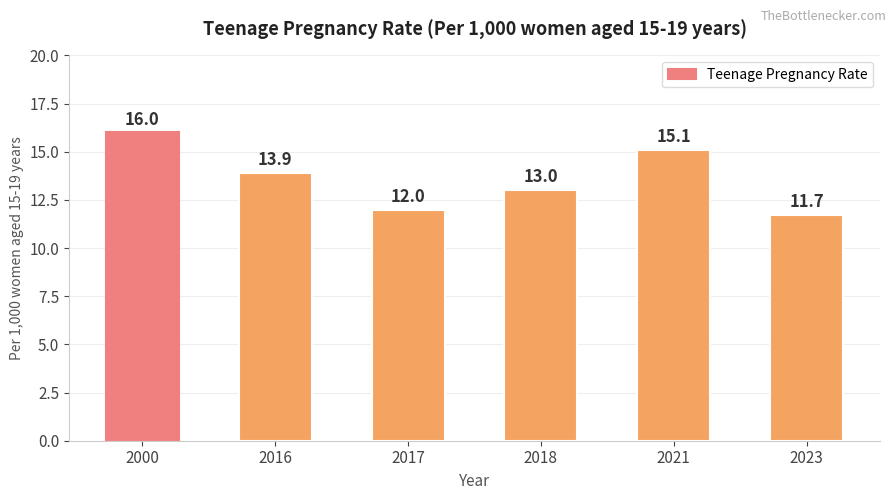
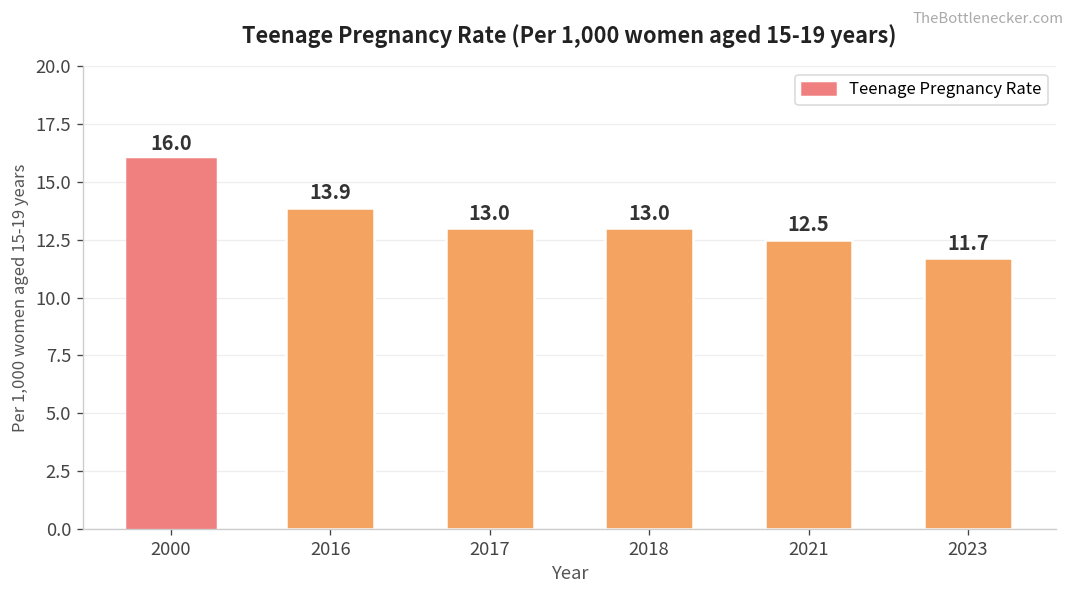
  {
    "2000": 16.0,
    "2016": 13.9,
-   "2017": 12.0,
+   "2017": 13.0,
    "2018": 13.0,
-   "2021": 15.1,
+   "2021": 12.5,
    "2023": 11.7
  }
